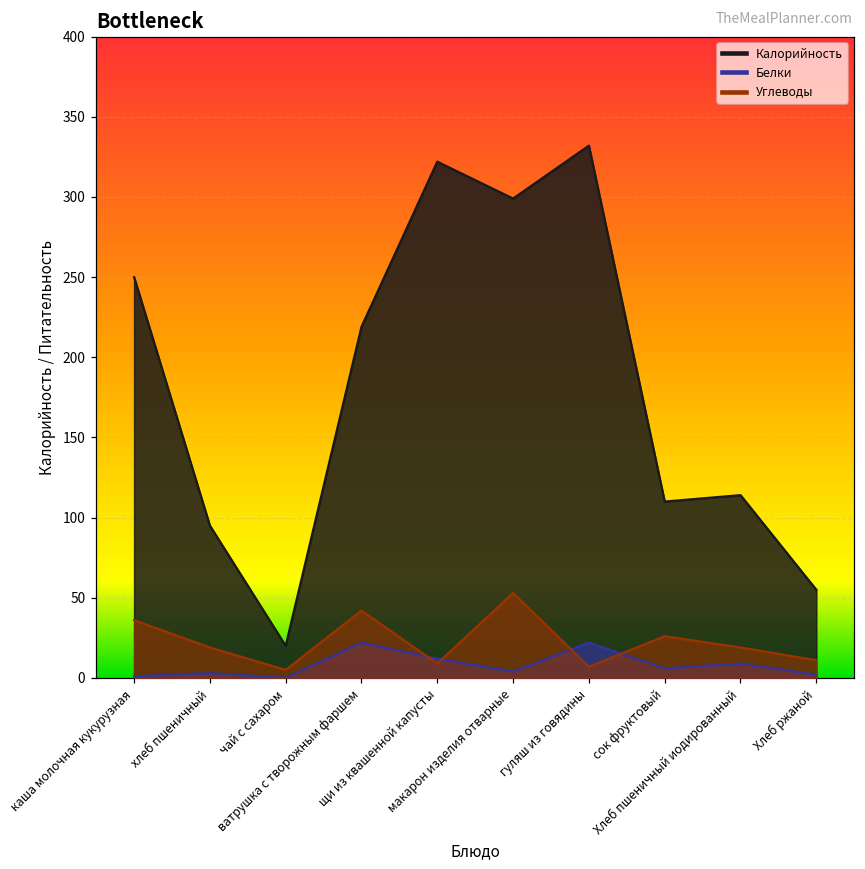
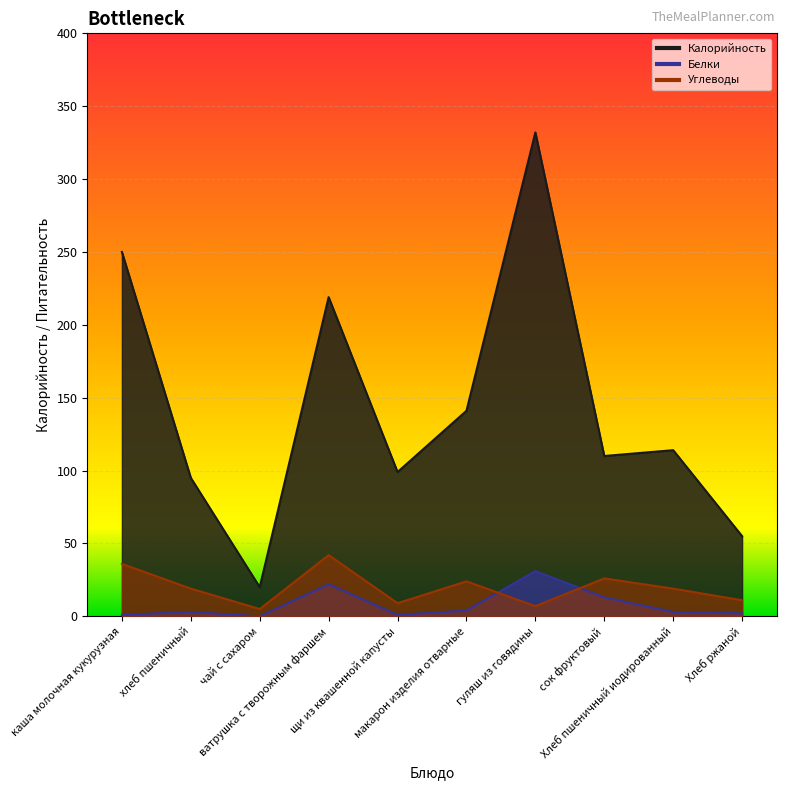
  {
    "Калорийность": {
      "каша молочная кукурузная": 250,
      "хлеб пшеничный": 95,
      "чай с сахаром": 20,
      "ватрушка с творожным фаршем": 219,
-     "щи из квашенной капусты": 322,
-     "макарон изделия отварные": 299,
+     "щи из квашенной капусты": 99,
+     "макарон изделия отварные": 141,
      "гуляш из говядины": 332,
      "сок фруктовый": 110,
      "Хлеб пшеничный иодированный": 114,
      "Хлеб ржаной": 55
    },
    "Белки": {
      "каша молочная кукурузная": 1,
      "хлеб пшеничный": 3,
      "чай с сахаром": 0,
      "ватрушка с творожным фаршем": 22,
-     "щи из квашенной капусты": 12,
+     "щи из квашенной капусты": 1,
      "макарон изделия отварные": 4,
-     "гуляш из говядины": 22,
-     "сок фруктовый": 6,
-     "Хлеб пшеничный иодированный": 9,
+     "гуляш из говядины": 31,
+     "сок фруктовый": 13,
+     "Хлеб пшеничный иодированный": 3,
      "Хлеб ржаной": 2
    },
    "Углеводы": {
      "каша молочная кукурузная": 36,
      "хлеб пшеничный": 19,
      "чай с сахаром": 5,
      "ватрушка с творожным фаршем": 42,
      "щи из квашенной капусты": 9,
-     "макарон изделия отварные": 53,
+     "макарон изделия отварные": 24,
      "гуляш из говядины": 7,
      "сок фруктовый": 26,
      "Хлеб пшеничный иодированный": 19,
      "Хлеб ржаной": 11
    }
  }
